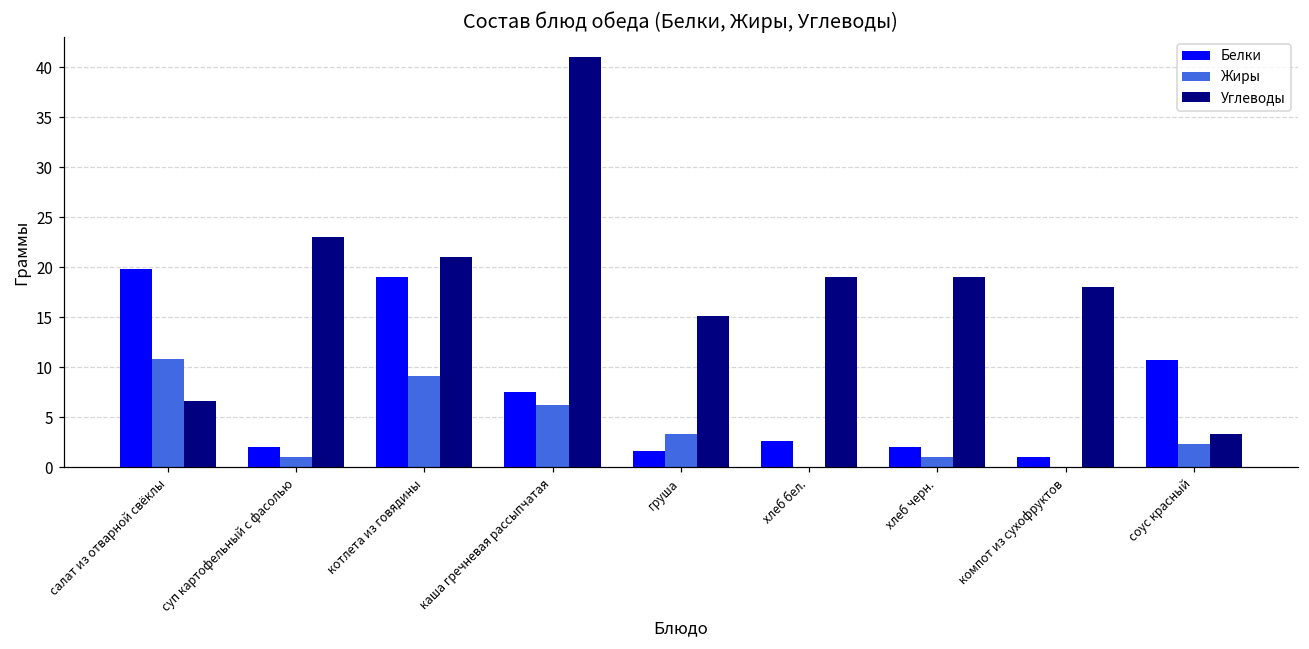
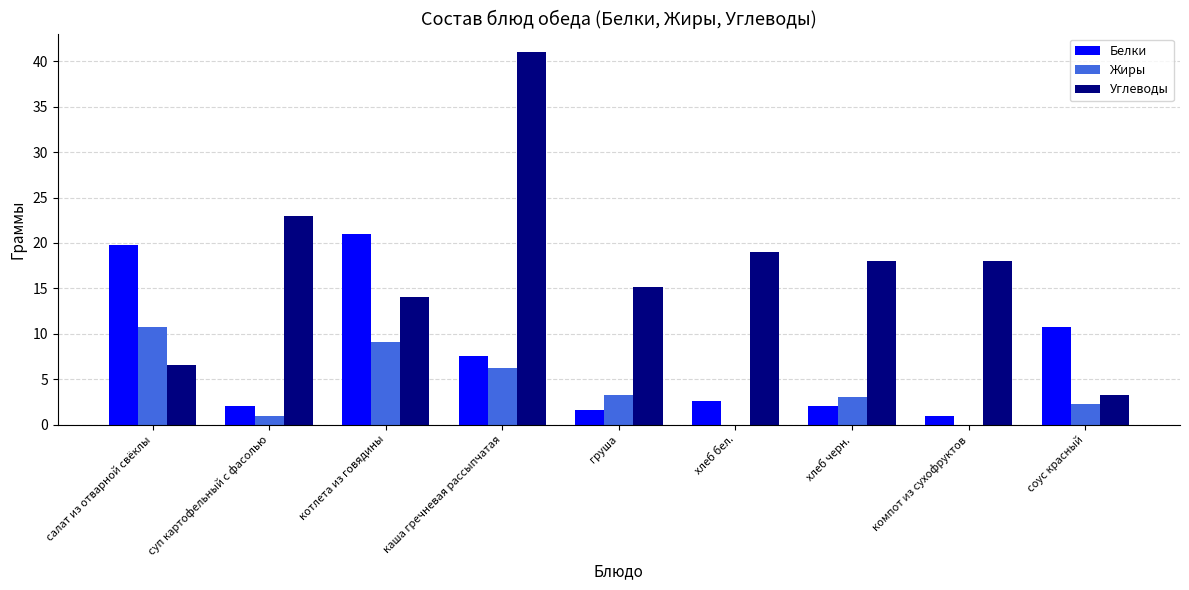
  {
    "Белки": {
      "салат из отварной свёклы": 20,
      "суп картофельный с фасолью": 2,
-     "котлета из говядины": 19,
+     "котлета из говядины": 21,
      "каша гречневая рассыпчатая": 8,
      "груша": 2,
      "хлеб бел.": 3,
      "хлеб черн.": 2,
      "компот из сухофруктов": 1,
      "соус красный": 11
    },
    "Жиры": {
      "салат из отварной свёклы": 11,
      "суп картофельный с фасолью": 1,
      "котлета из говядины": 9,
      "каша гречневая рассыпчатая": 6,
      "груша": 3,
      "хлеб бел.": 0,
-     "хлеб черн.": 1,
+     "хлеб черн.": 3,
      "компот из сухофруктов": 0,
      "соус красный": 2
    },
    "Углеводы": {
      "салат из отварной свёклы": 7,
      "суп картофельный с фасолью": 23,
-     "котлета из говядины": 21,
+     "котлета из говядины": 14,
      "каша гречневая рассыпчатая": 41,
      "груша": 15,
      "хлеб бел.": 19,
-     "хлеб черн.": 19,
+     "хлеб черн.": 18,
      "компот из сухофруктов": 18,
      "соус красный": 3
    }
  }
